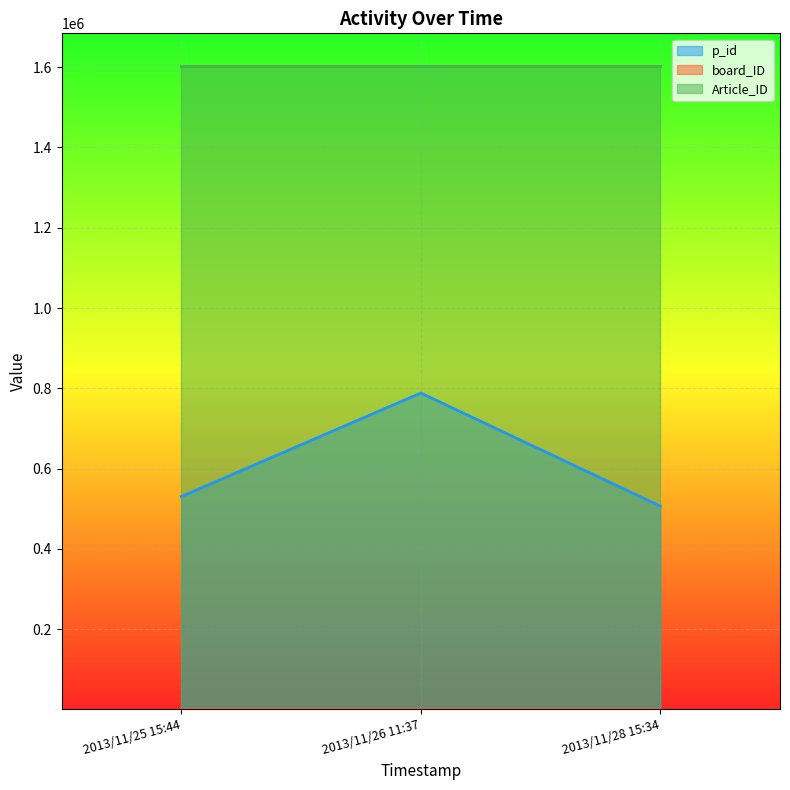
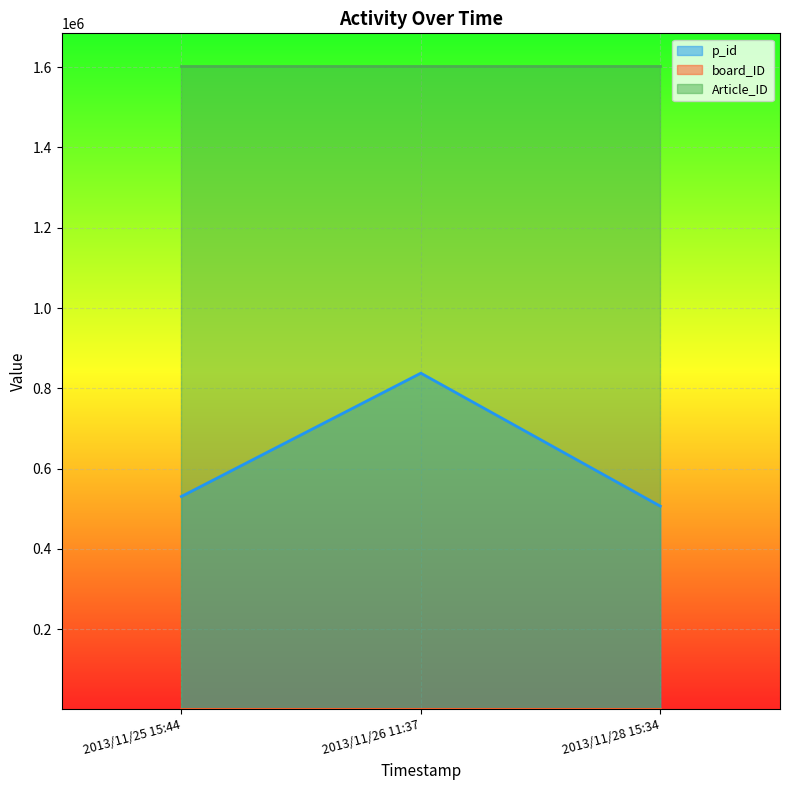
  {
    "p_id": {
      "2013/11/25 15:44": 530000,
-     "2013/11/26 11:37": 790000,
+     "2013/11/26 11:37": 840000,
      "2013/11/28 15:34": 510000
    },
    "board_ID": {
      "2013/11/25 15:44": 0,
      "2013/11/26 11:37": 0,
      "2013/11/28 15:34": 0
    },
    "Article_ID": {
      "2013/11/25 15:44": 1600000,
      "2013/11/26 11:37": 1600000,
      "2013/11/28 15:34": 1600000
    }
  }
